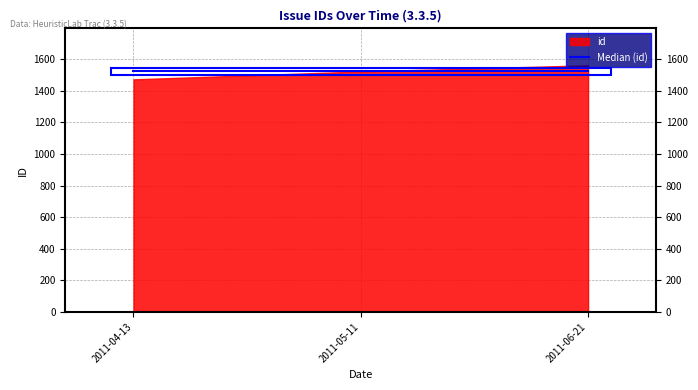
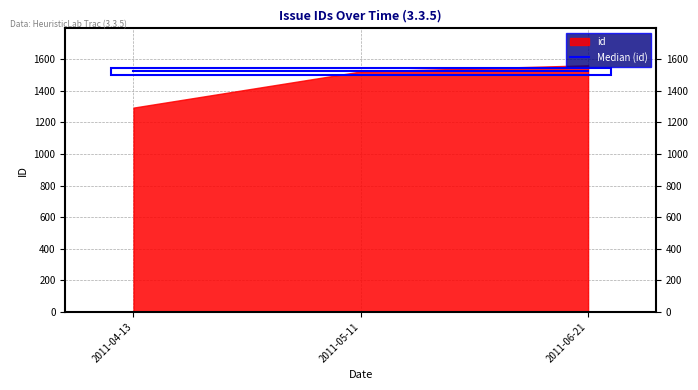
  {
    "id": {
-     "2011-04-13": 1470,
+     "2011-04-13": 1290,
      "2011-05-11": 1520
    },
    "Median (id)": {
      "2011-04-13": 1520,
      "2011-06-21": 1520
    }
  }
